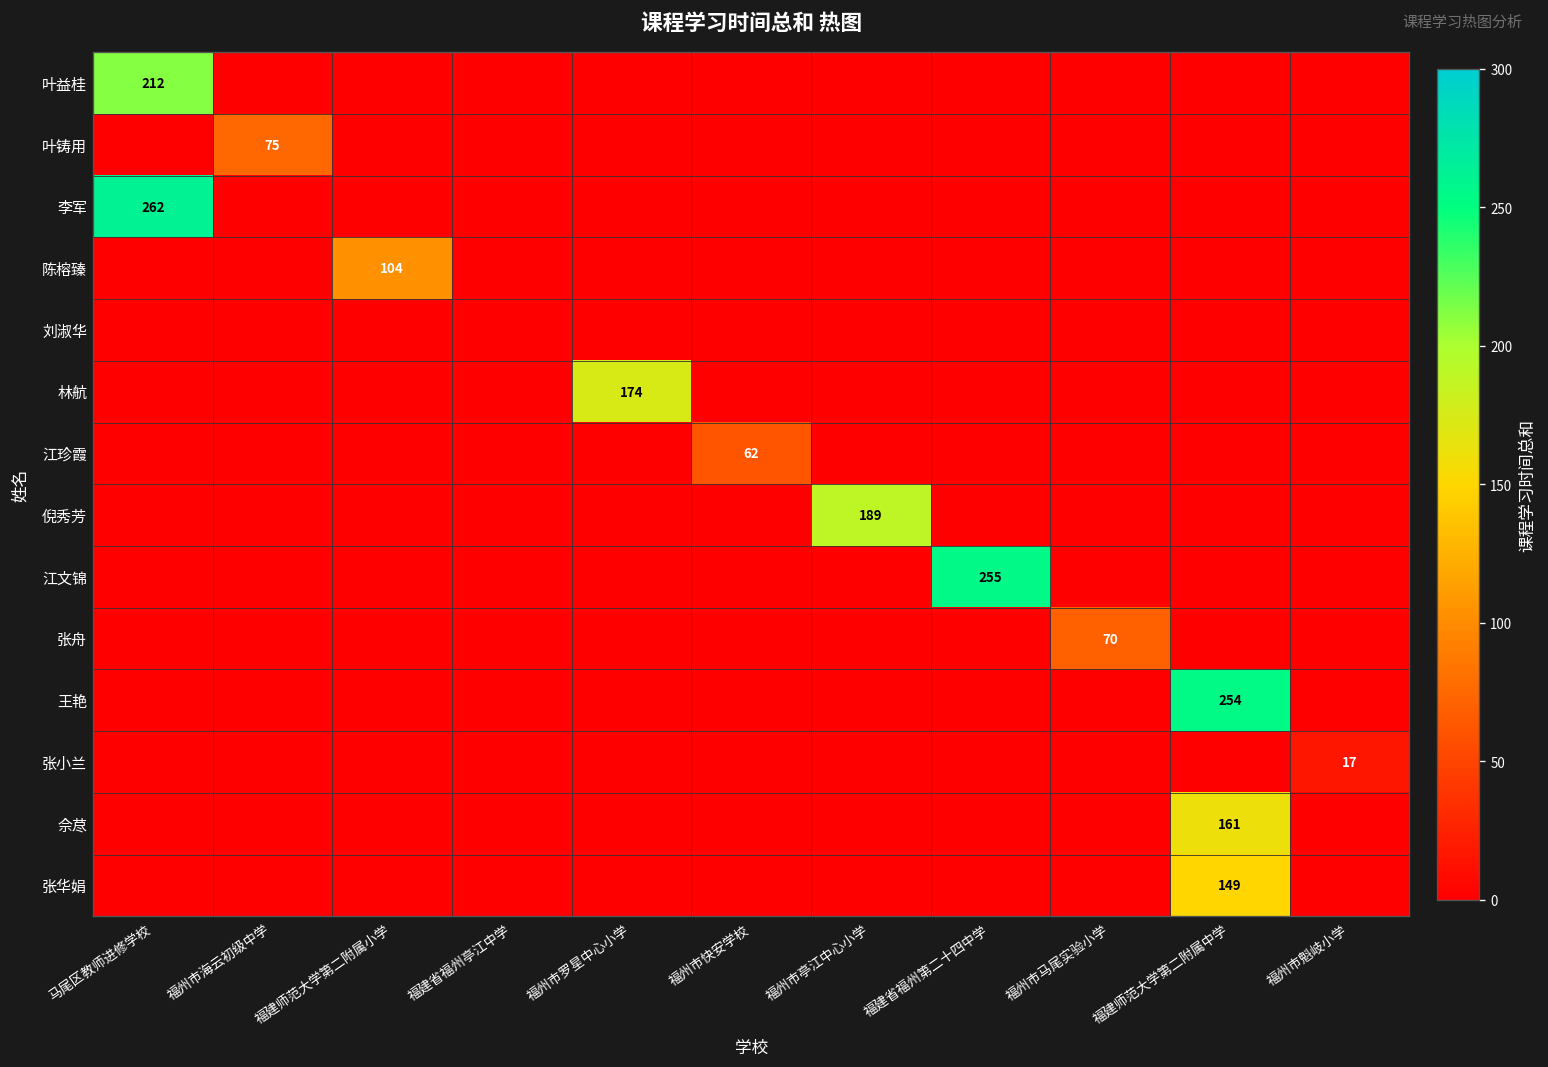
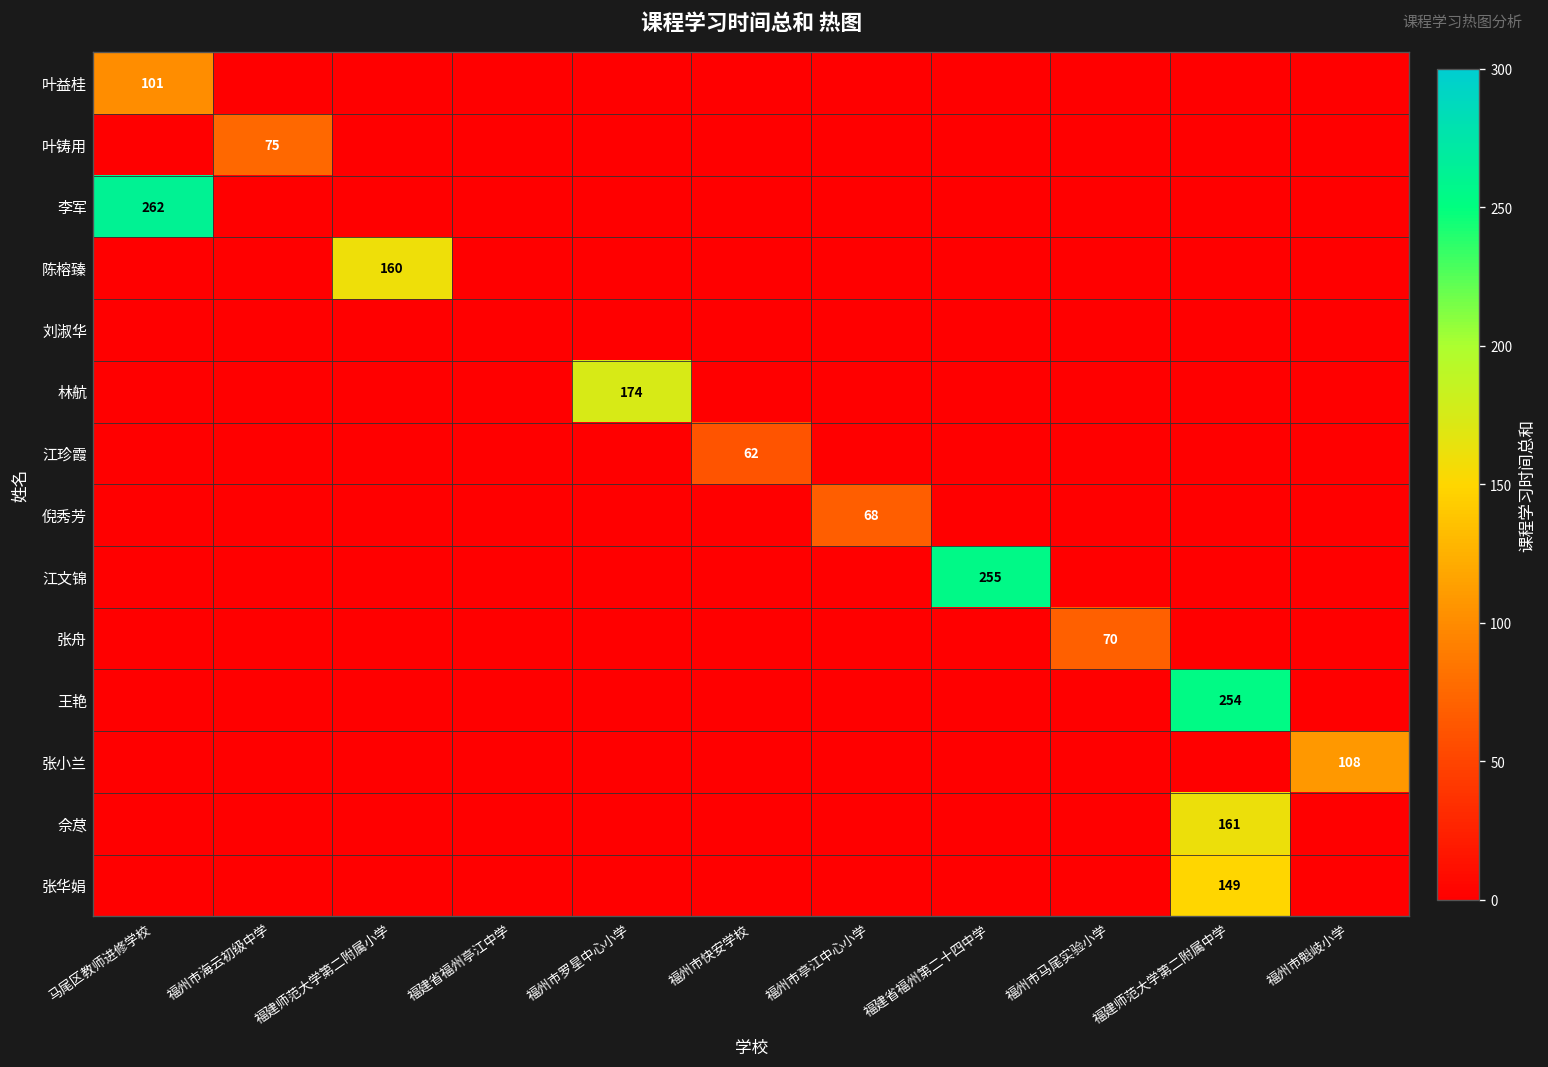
  {
    "叶益桂": {
-     "马尾区教师进修学校": 212
+     "马尾区教师进修学校": 101
    },
    "叶铸用": {
      "福州市海云初级中学": 75
    },
    "李军": {
      "马尾区教师进修学校": 262
    },
    "陈榕臻": {
-     "福建师范大学第二附属小学": 104
+     "福建师范大学第二附属小学": 160
    },
    "林航": {
      "福州市罗星中心小学": 174
    },
    "江珍霞": {
      "福州市快安学校": 62
    },
    "倪秀芳": {
-     "福州市亭江中心小学": 189
+     "福州市亭江中心小学": 68
    },
    "江文锦": {
      "福建省福州第二十四中学": 255
    },
    "张舟": {
      "福州市马尾实验小学": 70
    },
    "王艳": {
      "福建师范大学第二附属中学": 254
    },
    "张小兰": {
-     "福州市魁岐小学": 17
+     "福州市魁岐小学": 108
    },
    "佘荩": {
      "福建师范大学第二附属中学": 161
    },
    "张华娟": {
      "福建师范大学第二附属中学": 149
    }
  }
